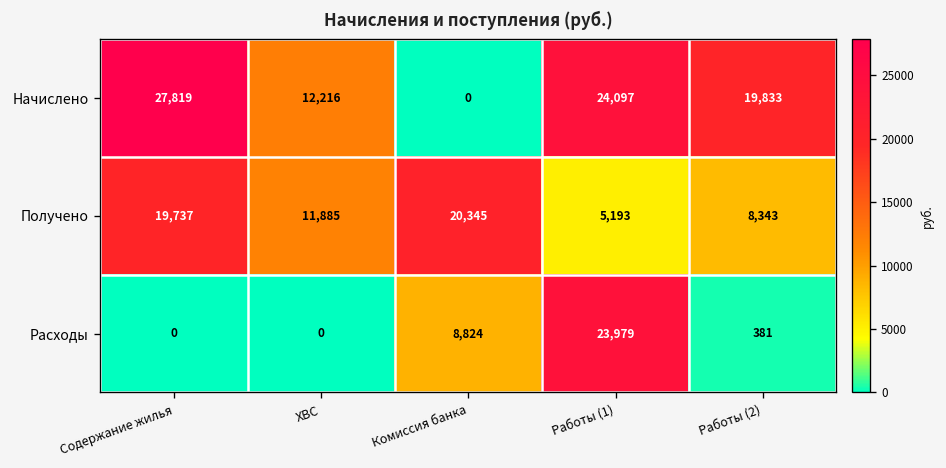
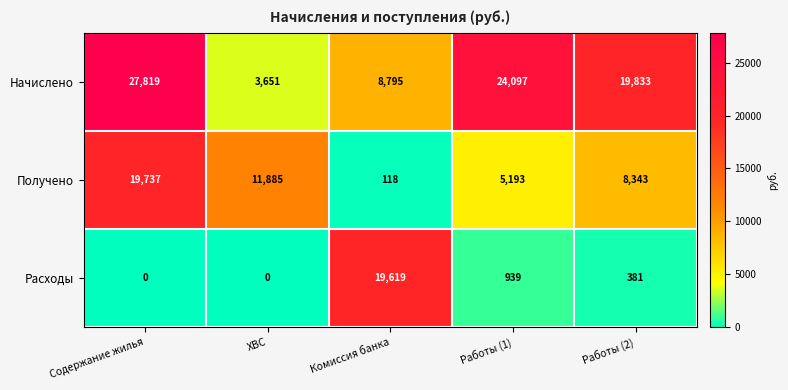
  {
    "Начислено": {
      "Содержание жилья": "27,819",
-     "ХВС": "12,216",
-     "Комиссия банка": "0",
+     "ХВС": "3,651",
+     "Комиссия банка": "8,795",
      "Работы (1)": "24,097",
      "Работы (2)": "19,833"
    },
    "Получено": {
      "Содержание жилья": "19,737",
      "ХВС": "11,885",
-     "Комиссия банка": "20,345",
+     "Комиссия банка": "118",
      "Работы (1)": "5,193",
      "Работы (2)": "8,343"
    },
    "Расходы": {
      "Содержание жилья": "0",
      "ХВС": "0",
-     "Комиссия банка": "8,824",
-     "Работы (1)": "23,979",
+     "Комиссия банка": "19,619",
+     "Работы (1)": "939",
      "Работы (2)": "381"
    }
  }
